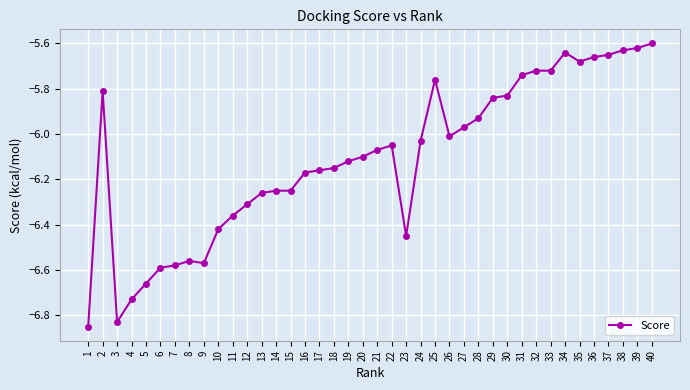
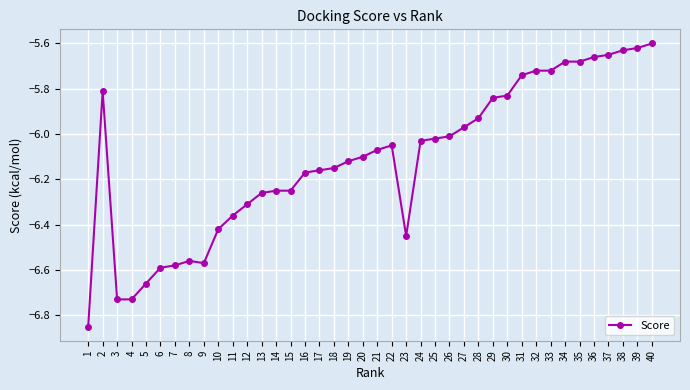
  {
    "1": -6.85,
    "2": -5.81,
-   "3": -6.83,
+   "3": -6.73,
    "4": -6.73,
    "5": -6.66,
    "6": -6.59,
    "7": -6.58,
    "8": -6.56,
    "9": -6.57,
    "10": -6.42,
    "11": -6.36,
    "12": -6.31,
    "13": -6.26,
    "14": -6.25,
    "15": -6.25,
    "16": -6.17,
    "17": -6.16,
    "18": -6.15,
    "19": -6.12,
    "20": -6.10,
    "21": -6.07,
    "22": -6.05,
    "23": -6.45,
    "24": -6.03,
-   "25": -5.76,
+   "25": -6.02,
    "26": -6.01,
    "27": -5.97,
    "28": -5.93,
    "29": -5.84,
    "30": -5.83,
    "31": -5.74,
    "32": -5.72,
    "33": -5.72,
-   "34": -5.64,
+   "34": -5.68,
    "35": -5.68,
    "36": -5.66,
    "37": -5.65,
    "38": -5.63,
    "39": -5.62,
    "40": -5.60
  }
